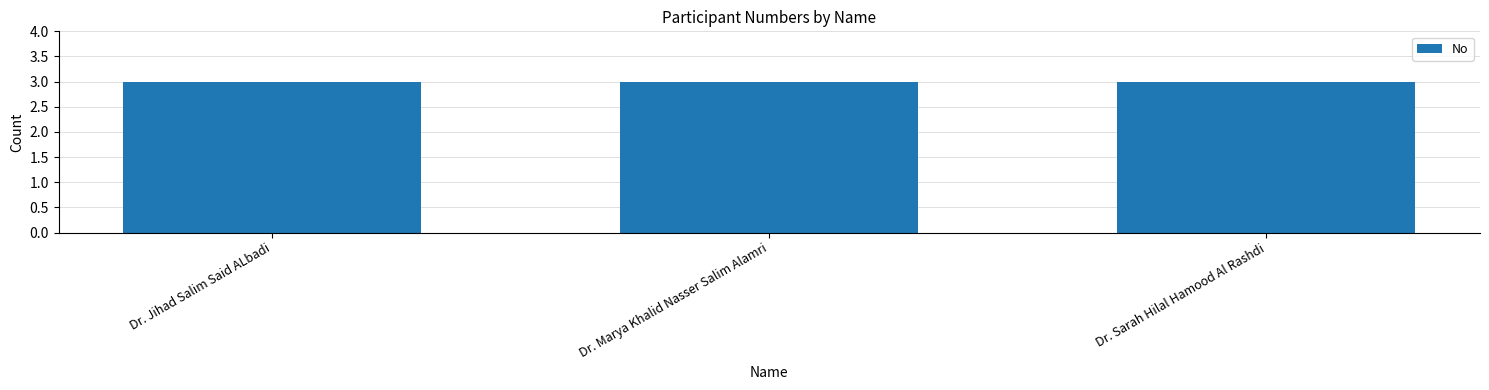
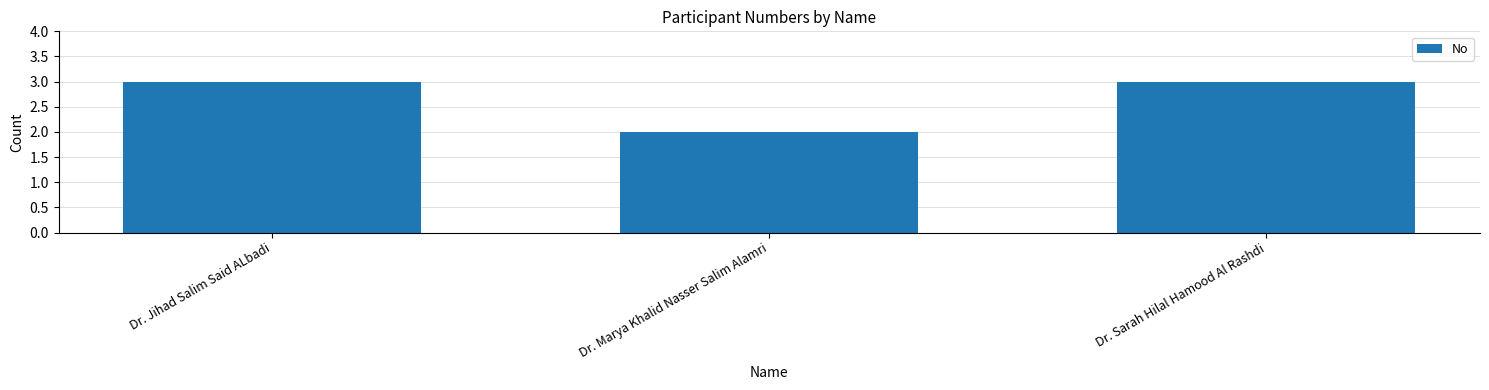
  {
    "Dr. Jihad Salim Said ALbadi": 3,
-   "Dr. Marya Khalid Nasser Salim Alamri": 3,
+   "Dr. Marya Khalid Nasser Salim Alamri": 2,
    "Dr. Sarah Hilal Hamood Al Rashdi": 3
  }
